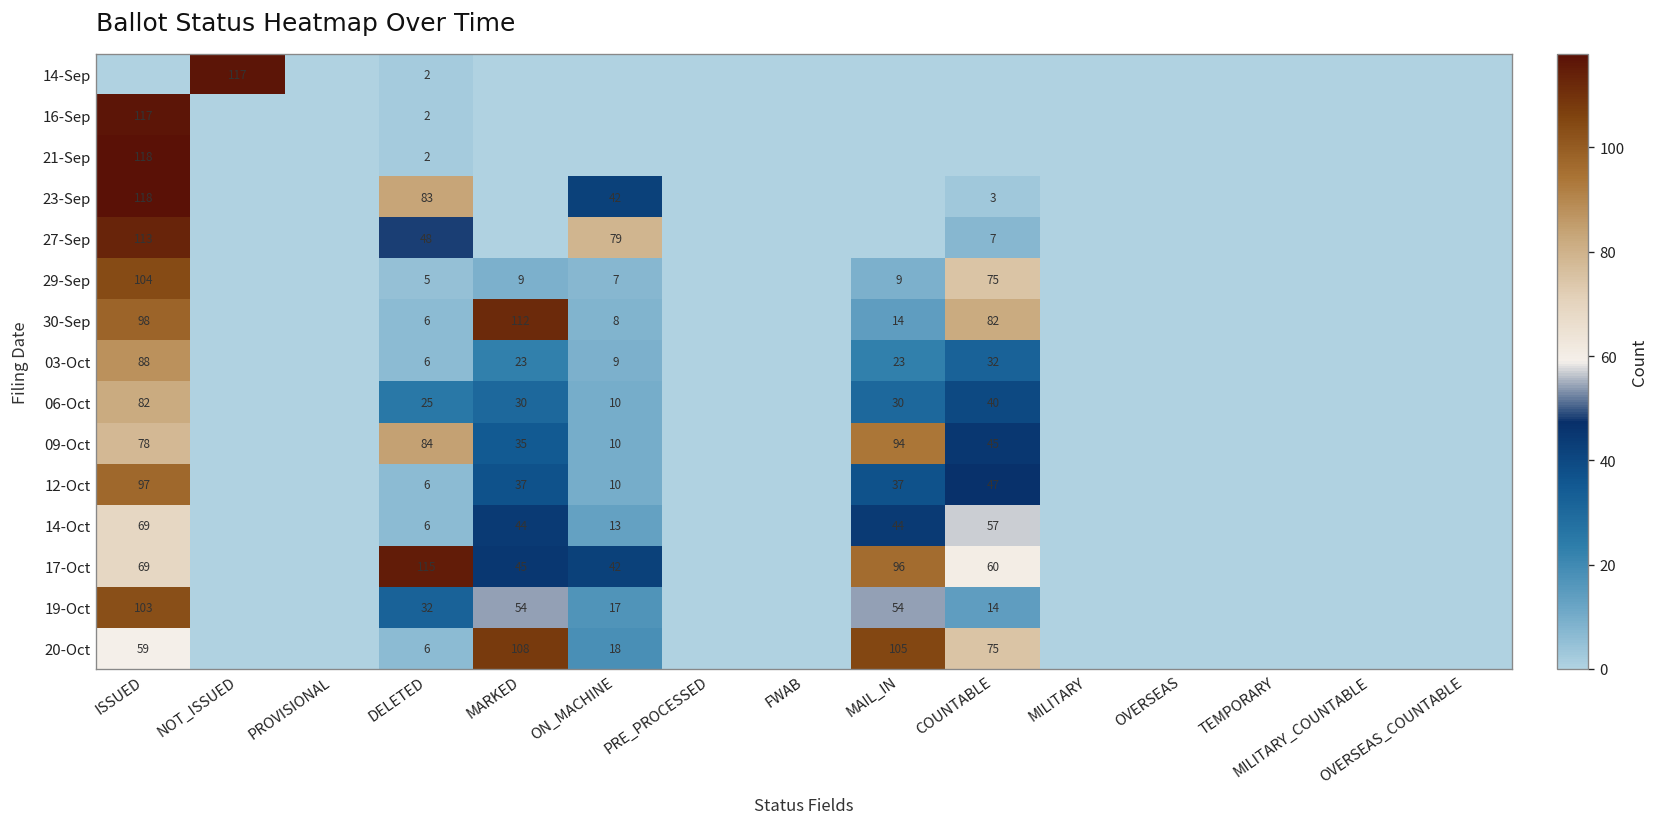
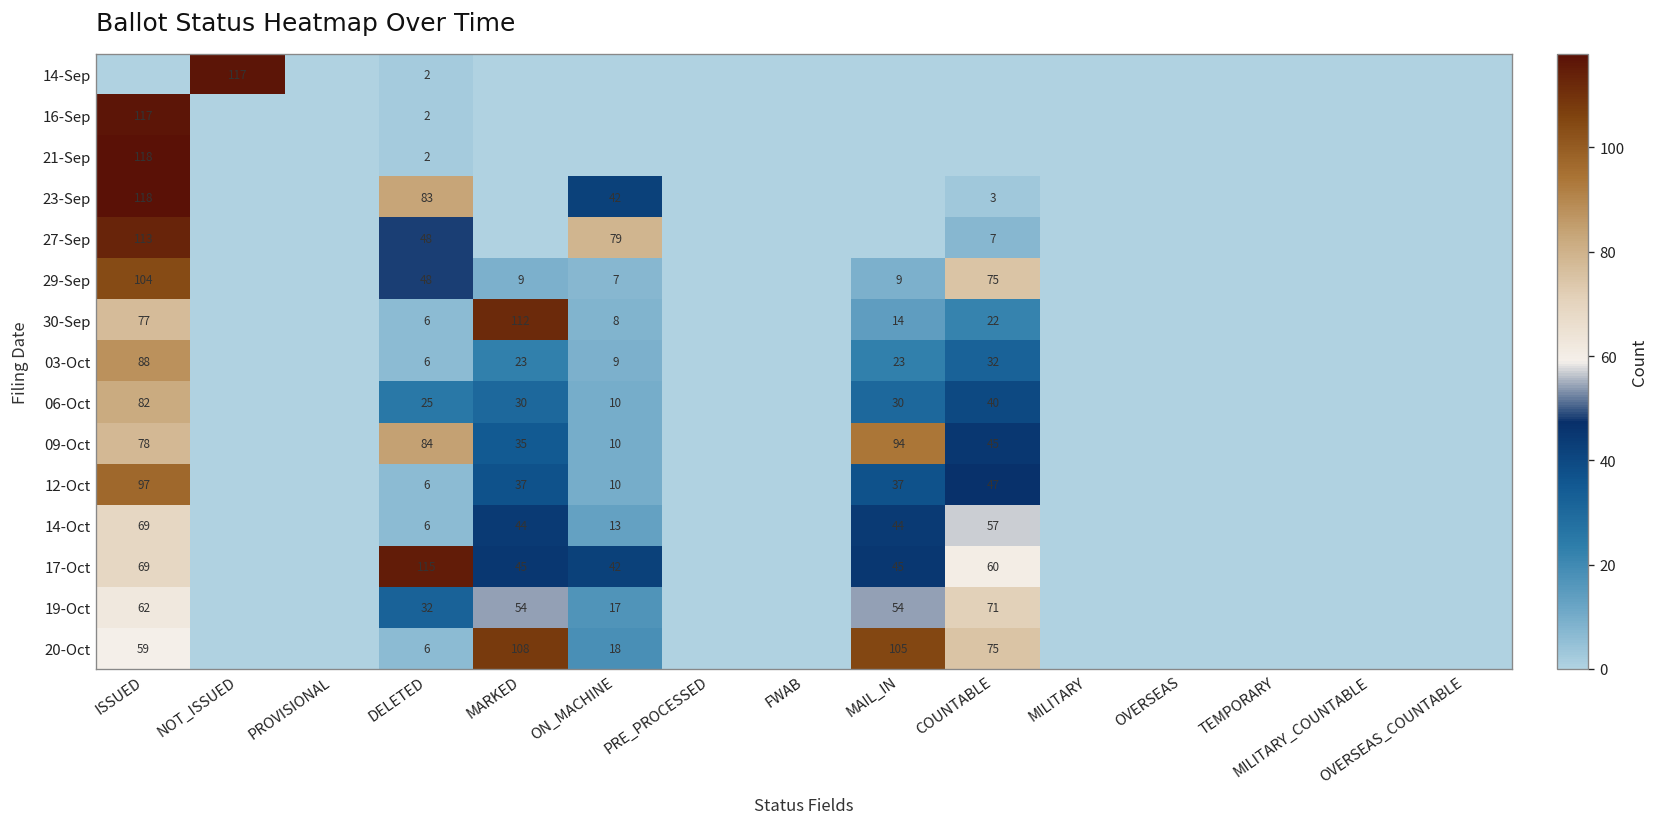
  {
    "14-Sep": {
      "DELETED": 2
    },
    "16-Sep": {
      "DELETED": 2
    },
    "21-Sep": {
      "DELETED": 2
    },
    "23-Sep": {
      "DELETED": 83,
      "ON_MACHINE": 42,
      "COUNTABLE": 3
    },
    "27-Sep": {
      "ISSUED": 113,
      "DELETED": 48,
      "ON_MACHINE": 79,
      "COUNTABLE": 7
    },
    "29-Sep": {
      "ISSUED": 104,
-     "DELETED": 5,
+     "DELETED": 48,
      "MARKED": 9,
      "ON_MACHINE": 7,
      "MAIL_IN": 9,
      "COUNTABLE": 75
    },
    "30-Sep": {
-     "ISSUED": 98,
+     "ISSUED": 77,
      "DELETED": 6,
      "MARKED": 112,
      "ON_MACHINE": 8,
      "MAIL_IN": 14,
-     "COUNTABLE": 82
+     "COUNTABLE": 22
    },
    "03-Oct": {
      "ISSUED": 88,
      "DELETED": 6,
      "MARKED": 23,
      "ON_MACHINE": 9,
      "MAIL_IN": 23,
      "COUNTABLE": 32
    },
    "06-Oct": {
      "ISSUED": 82,
      "DELETED": 25,
      "MARKED": 30,
      "ON_MACHINE": 10,
      "MAIL_IN": 30,
      "COUNTABLE": 40
    },
    "09-Oct": {
      "ISSUED": 78,
      "DELETED": 84,
      "MARKED": 35,
      "ON_MACHINE": 10,
      "MAIL_IN": 94,
      "COUNTABLE": 45
    },
    "12-Oct": {
      "ISSUED": 97,
      "DELETED": 6,
      "MARKED": 37,
      "ON_MACHINE": 10,
      "MAIL_IN": 37,
      "COUNTABLE": 47
    },
    "14-Oct": {
      "ISSUED": 69,
      "DELETED": 6,
      "MARKED": 44,
      "ON_MACHINE": 13,
      "MAIL_IN": 44,
      "COUNTABLE": 57
    },
    "17-Oct": {
      "ISSUED": 69,
      "MARKED": 45,
      "ON_MACHINE": 42,
-     "MAIL_IN": 96,
+     "MAIL_IN": 45,
      "COUNTABLE": 60
    },
    "19-Oct": {
-     "ISSUED": 103,
+     "ISSUED": 62,
      "DELETED": 32,
      "MARKED": 54,
      "ON_MACHINE": 17,
      "MAIL_IN": 54,
-     "COUNTABLE": 14
+     "COUNTABLE": 71
    },
    "20-Oct": {
      "ISSUED": 59,
      "DELETED": 6,
      "MARKED": 108,
      "ON_MACHINE": 18,
      "MAIL_IN": 105,
      "COUNTABLE": 75
    }
  }
